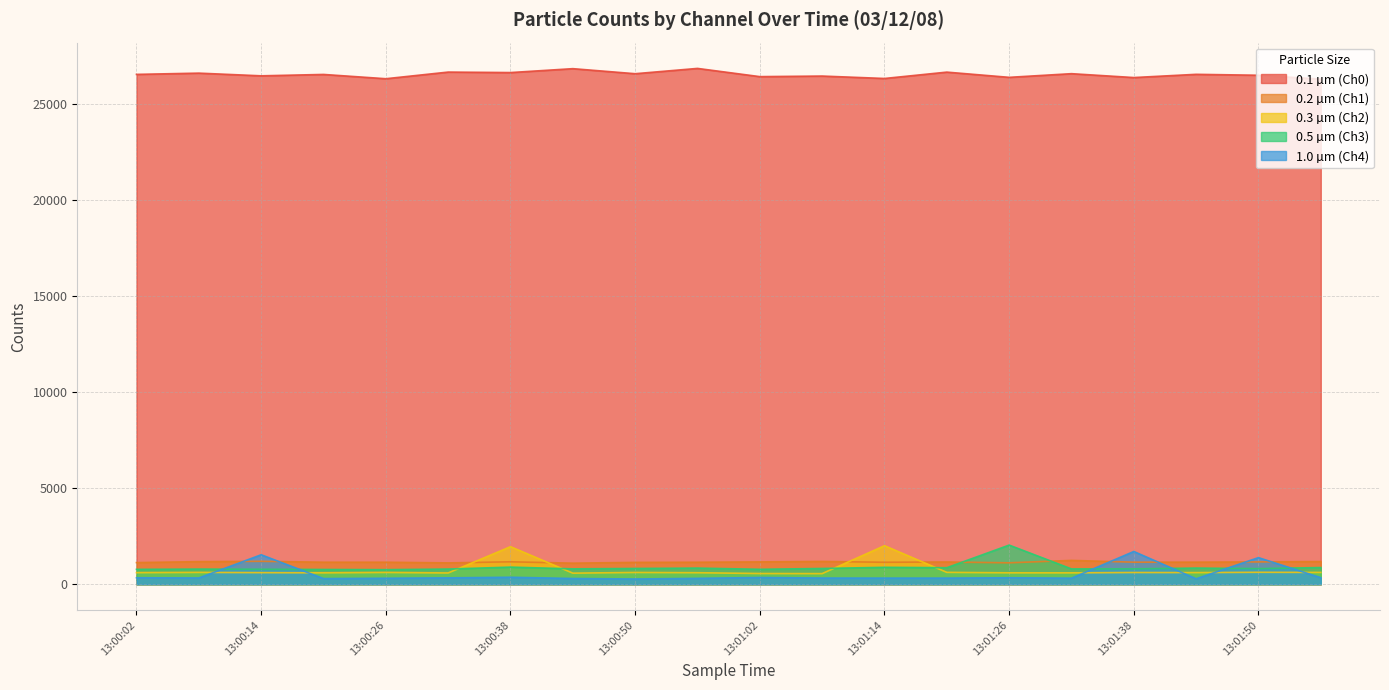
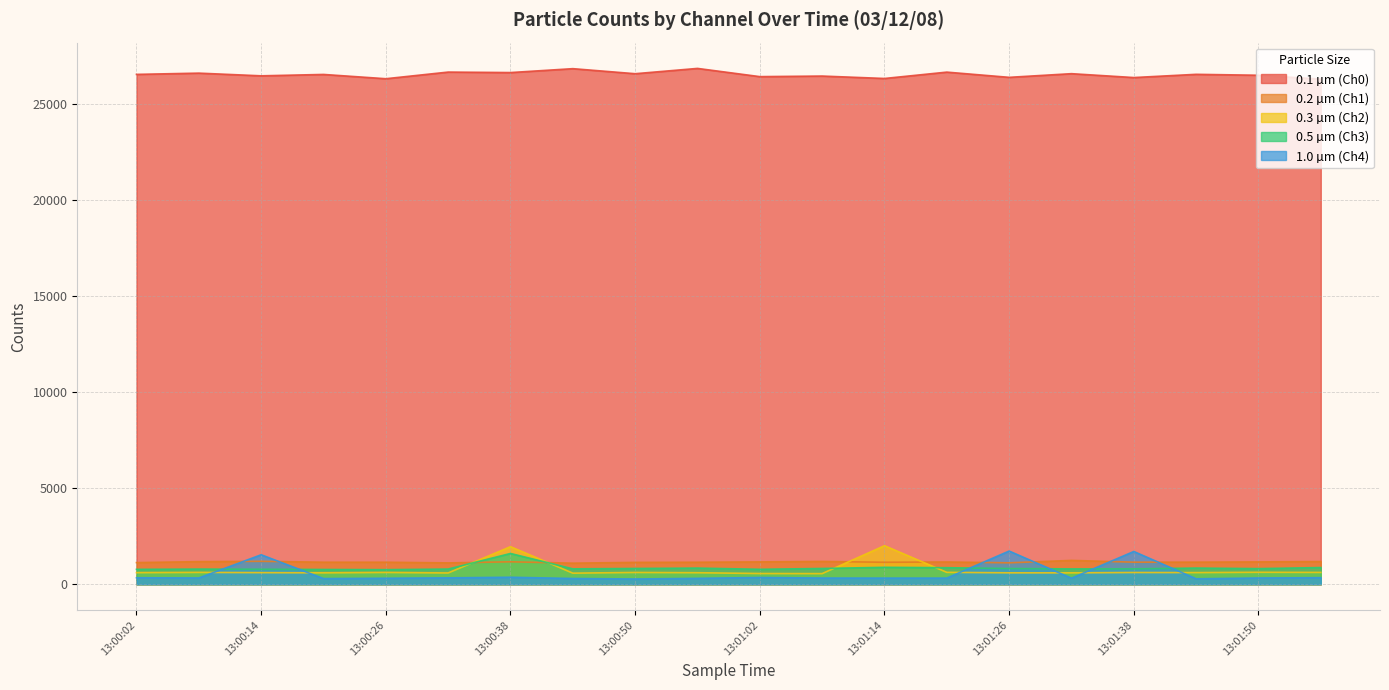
  {
    "0.3 µm (Ch2)": {
      "13:00:02": 600,
      "13:00:14": 600,
      "13:00:26": 600,
      "13:00:38": 2000,
      "13:00:50": 600,
      "13:01:02": 600,
      "13:01:14": 2000,
      "13:01:26": 600,
      "13:01:38": 600,
      "13:01:50": 600
    },
    "0.5 µm (Ch3)": {
      "13:00:02": 800,
      "13:00:14": 800,
      "13:00:26": 800,
-     "13:00:38": 900,
+     "13:00:38": 1600,
      "13:00:50": 800,
      "13:01:02": 800,
      "13:01:14": 900,
-     "13:01:26": 2000,
+     "13:01:26": 800,
      "13:01:38": 800,
      "13:01:50": 800
    },
    "1.0 µm (Ch4)": {
      "13:00:02": 300,
      "13:00:14": 1500,
      "13:00:26": 300,
      "13:00:38": 400,
      "13:00:50": 300,
      "13:01:02": 400,
      "13:01:14": 300,
-     "13:01:26": 300,
+     "13:01:26": 1700,
      "13:01:38": 1700,
-     "13:01:50": 1400
+     "13:01:50": 300
    }
  }
